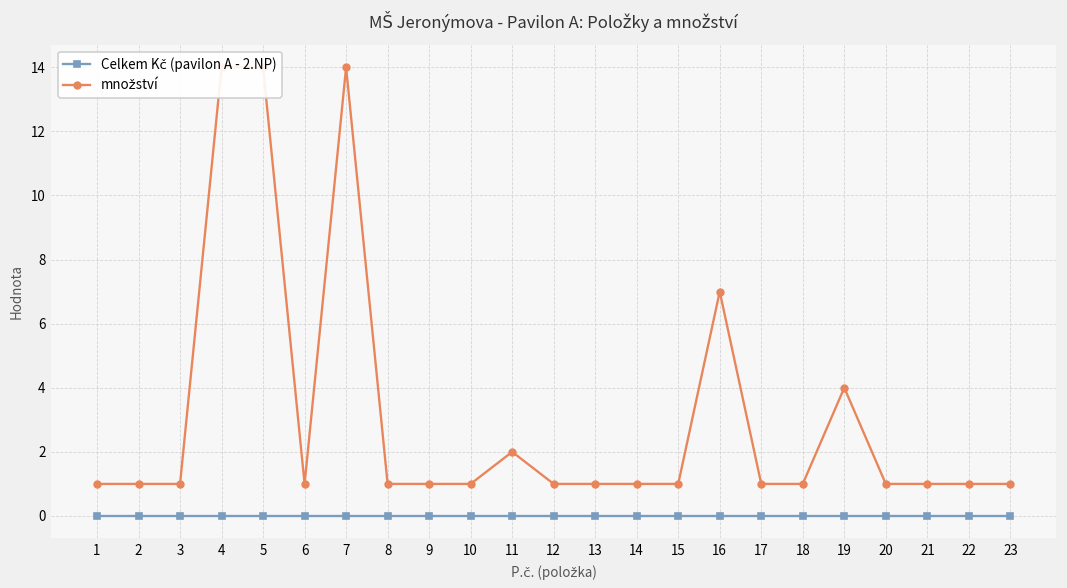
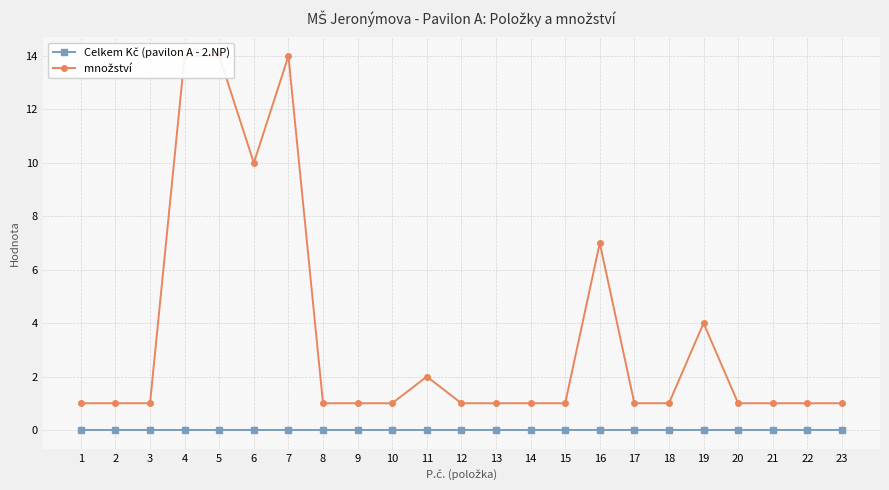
  {
    "Celkem Kč (pavilon A - 2.NP)": {
      "1": 0,
      "2": 0,
      "3": 0,
      "4": 0,
      "5": 0,
      "6": 0,
      "7": 0,
      "8": 0,
      "9": 0,
      "10": 0,
      "11": 0,
      "12": 0,
      "13": 0,
      "14": 0,
      "15": 0,
      "16": 0,
      "17": 0,
      "18": 0,
      "19": 0,
      "20": 0,
      "21": 0,
      "22": 0,
      "23": 0
    },
    "množství": {
      "1": 1,
      "2": 1,
      "3": 1,
-     "6": 1,
+     "6": 10,
      "7": 14,
      "8": 1,
      "9": 1,
      "10": 1,
      "11": 2,
      "12": 1,
      "13": 1,
      "14": 1,
      "15": 1,
      "16": 7,
      "17": 1,
      "18": 1,
      "19": 4,
      "20": 1,
      "21": 1,
      "22": 1,
      "23": 1
    }
  }
